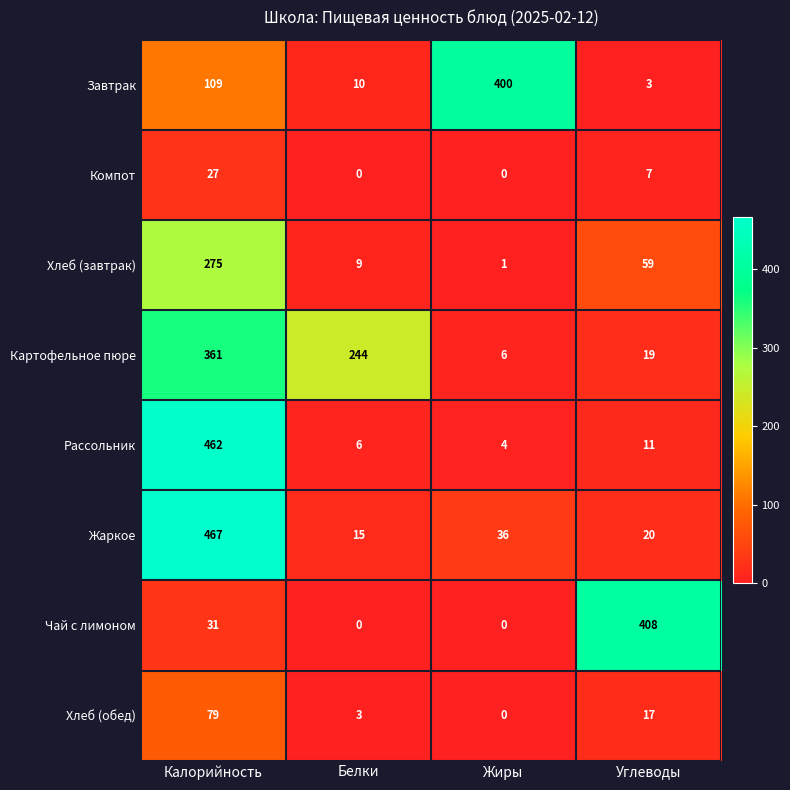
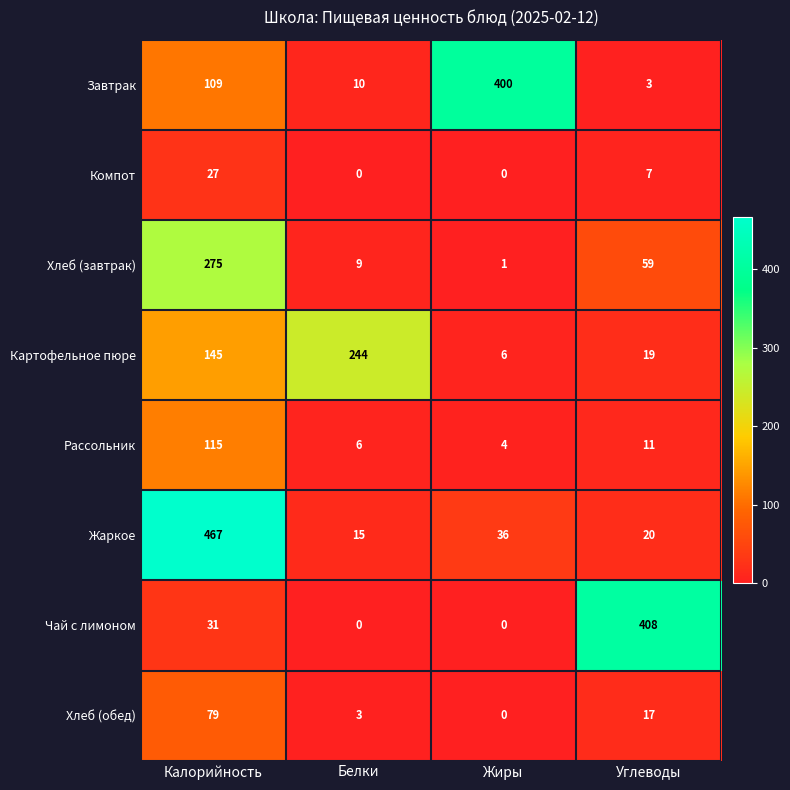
  {
    "Завтрак": {
      "Калорийность": 109,
      "Белки": 10,
      "Жиры": 400,
      "Углеводы": 3
    },
    "Компот": {
      "Калорийность": 27,
      "Белки": 0,
      "Жиры": 0,
      "Углеводы": 7
    },
    "Хлеб (завтрак)": {
      "Калорийность": 275,
      "Белки": 9,
      "Жиры": 1,
      "Углеводы": 59
    },
    "Картофельное пюре": {
-     "Калорийность": 361,
+     "Калорийность": 145,
      "Белки": 244,
      "Жиры": 6,
      "Углеводы": 19
    },
    "Рассольник": {
-     "Калорийность": 462,
+     "Калорийность": 115,
      "Белки": 6,
      "Жиры": 4,
      "Углеводы": 11
    },
    "Жаркое": {
      "Калорийность": 467,
      "Белки": 15,
      "Жиры": 36,
      "Углеводы": 20
    },
    "Чай с лимоном": {
      "Калорийность": 31,
      "Белки": 0,
      "Жиры": 0,
      "Углеводы": 408
    },
    "Хлеб (обед)": {
      "Калорийность": 79,
      "Белки": 3,
      "Жиры": 0,
      "Углеводы": 17
    }
  }
